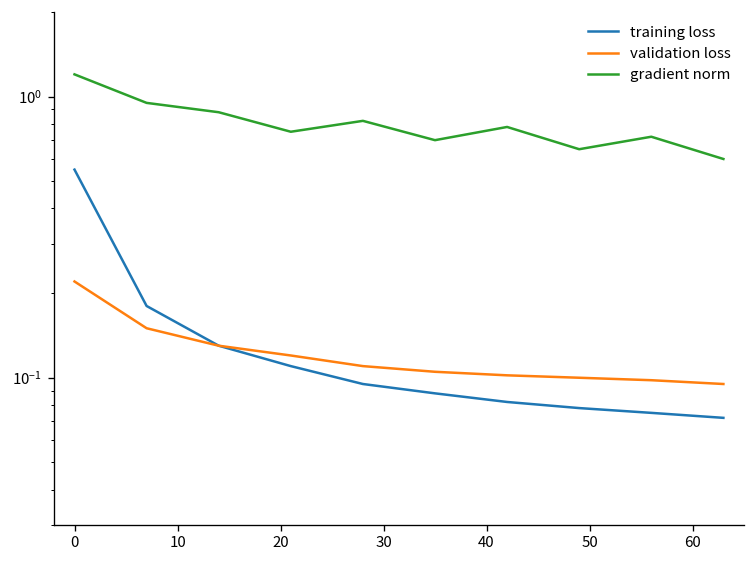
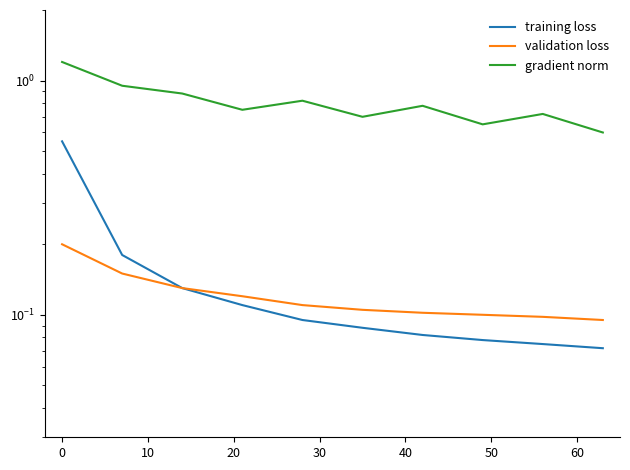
  {
    "training loss": {
      "0": 0.55
    },
    "validation loss": {
-     "0": 0.22
+     "0": 0.20
    },
    "gradient norm": {
      "0": 1.2
    }
  }
